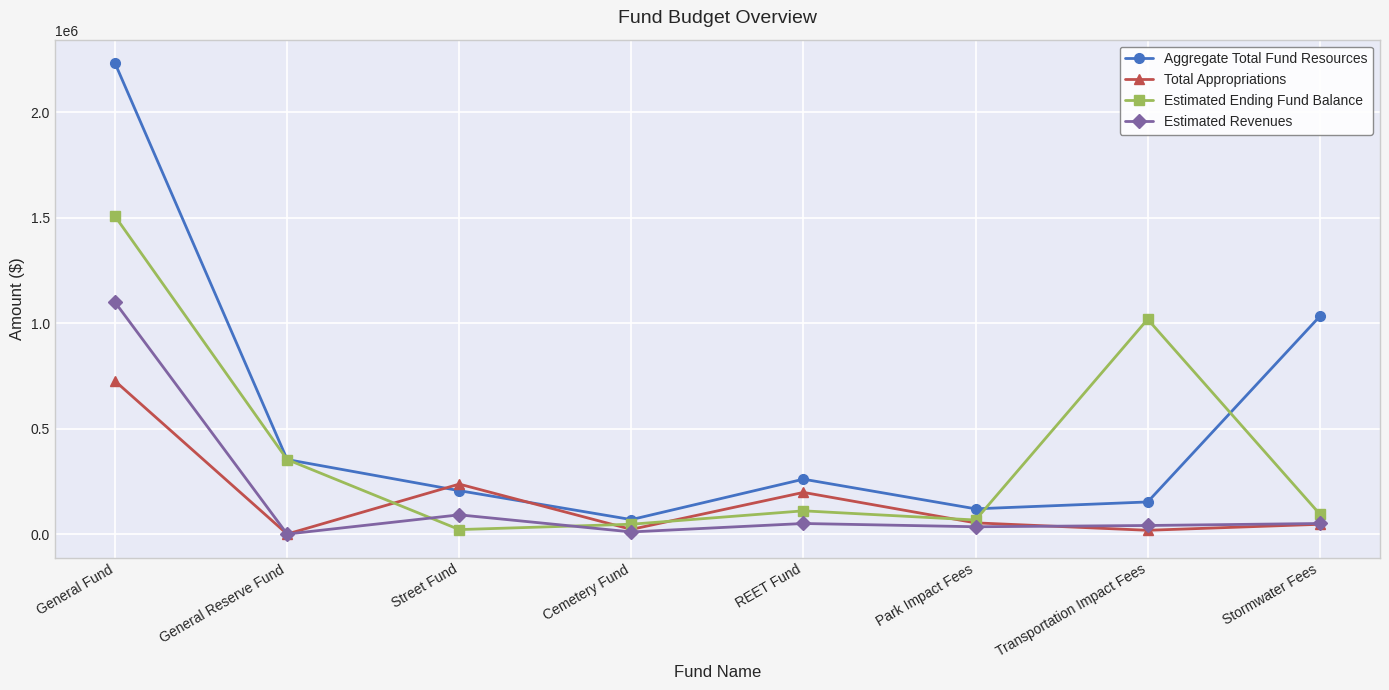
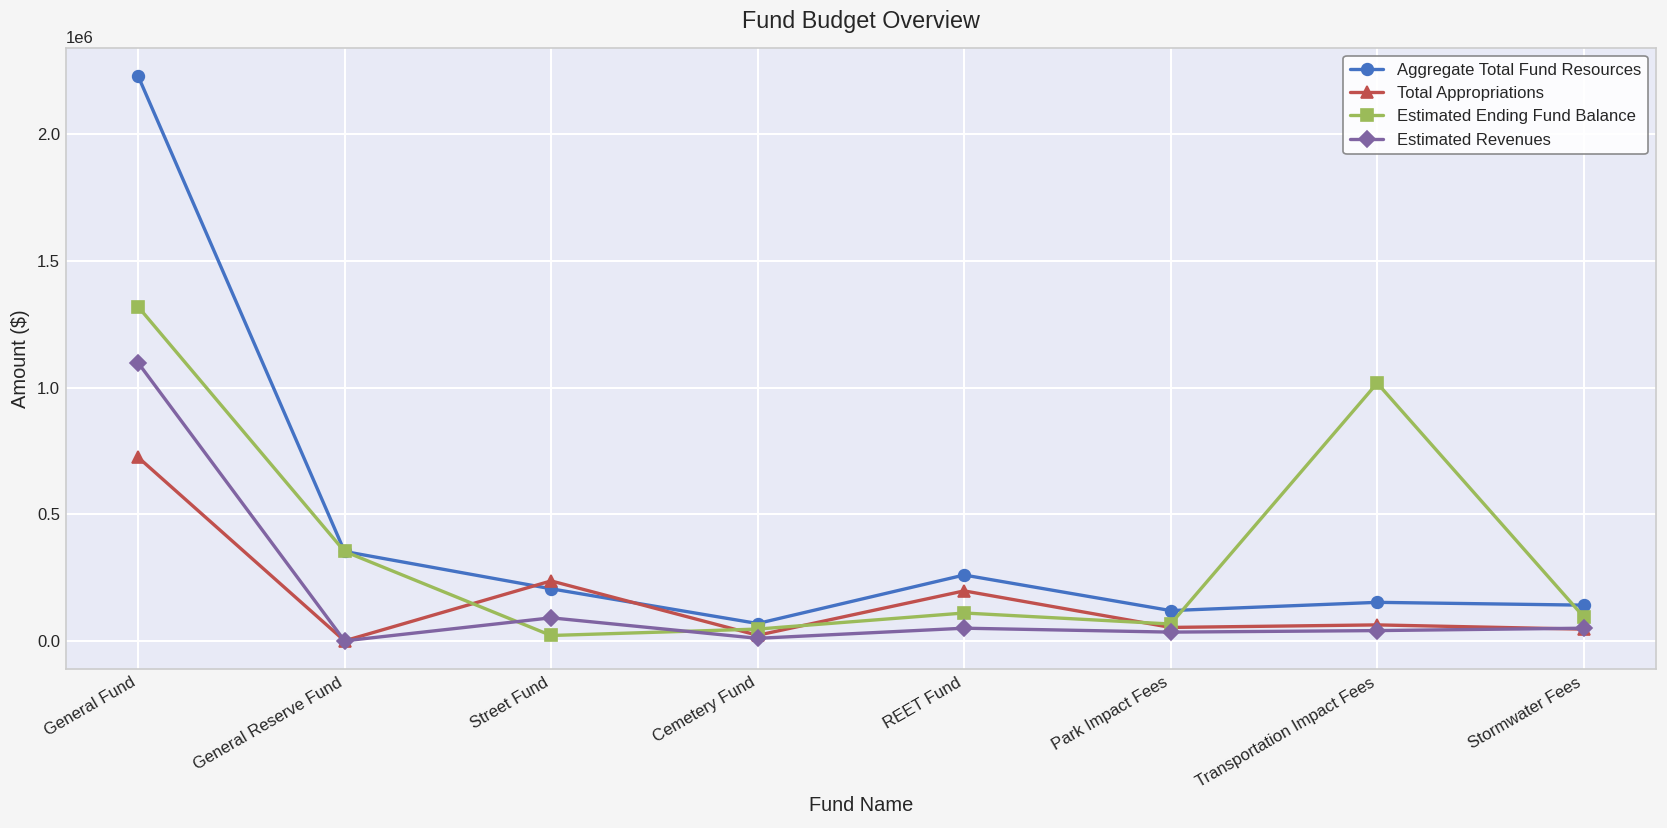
  {
    "Aggregate Total Fund Resources": {
      "General Fund": 2230000,
      "Street Fund": 210000,
      "Cemetery Fund": 70000,
      "REET Fund": 260000,
      "Park Impact Fees": 120000,
      "Transportation Impact Fees": 150000,
-     "Stormwater Fees": 1030000
+     "Stormwater Fees": 140000
    },
    "Total Appropriations": {
      "General Fund": 730000,
      "Street Fund": 240000,
      "REET Fund": 200000,
      "Park Impact Fees": 50000,
-     "Transportation Impact Fees": 20000
+     "Transportation Impact Fees": 60000
    },
    "Estimated Ending Fund Balance": {
-     "General Fund": 1510000,
+     "General Fund": 1320000,
      "Street Fund": 20000,
      "Cemetery Fund": 50000,
      "REET Fund": 110000,
      "Park Impact Fees": 70000,
      "Transportation Impact Fees": 1020000,
      "Stormwater Fees": 90000
    },
    "Estimated Revenues": {
      "General Fund": 1100000,
      "Street Fund": 90000,
      "REET Fund": 50000,
      "Park Impact Fees": 30000,
      "Transportation Impact Fees": 40000
    }
  }
